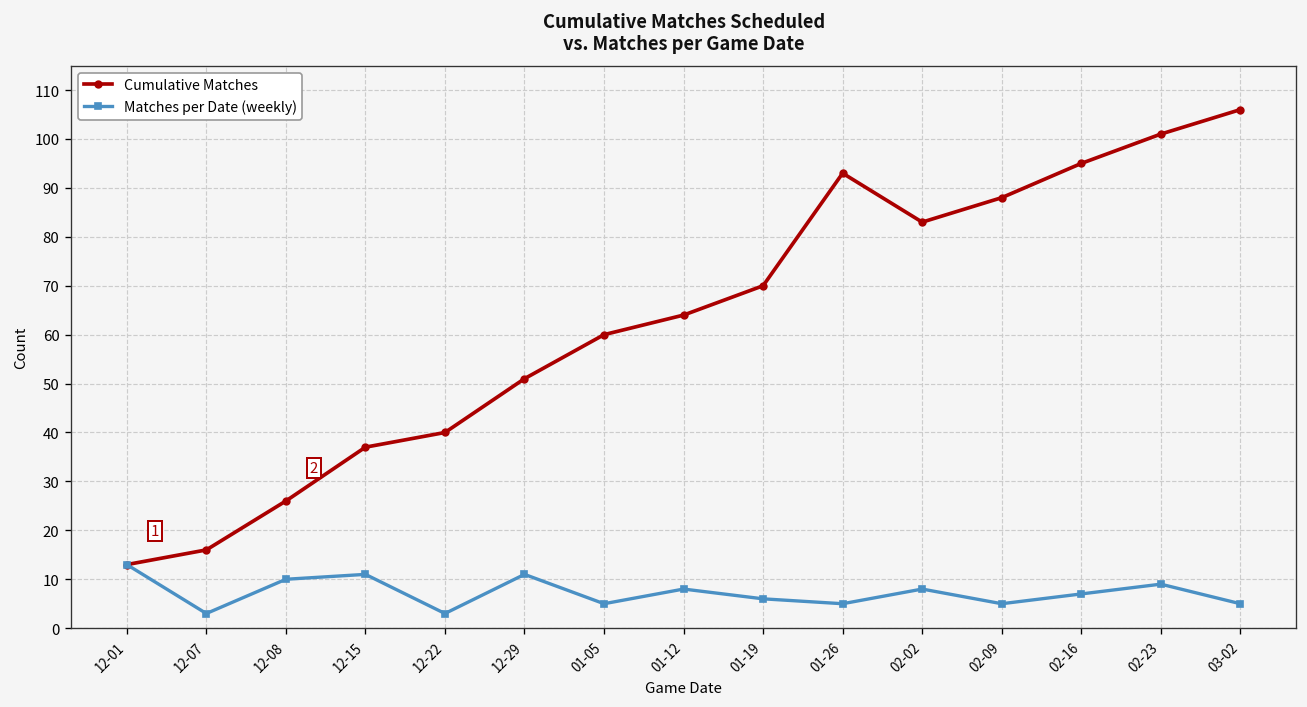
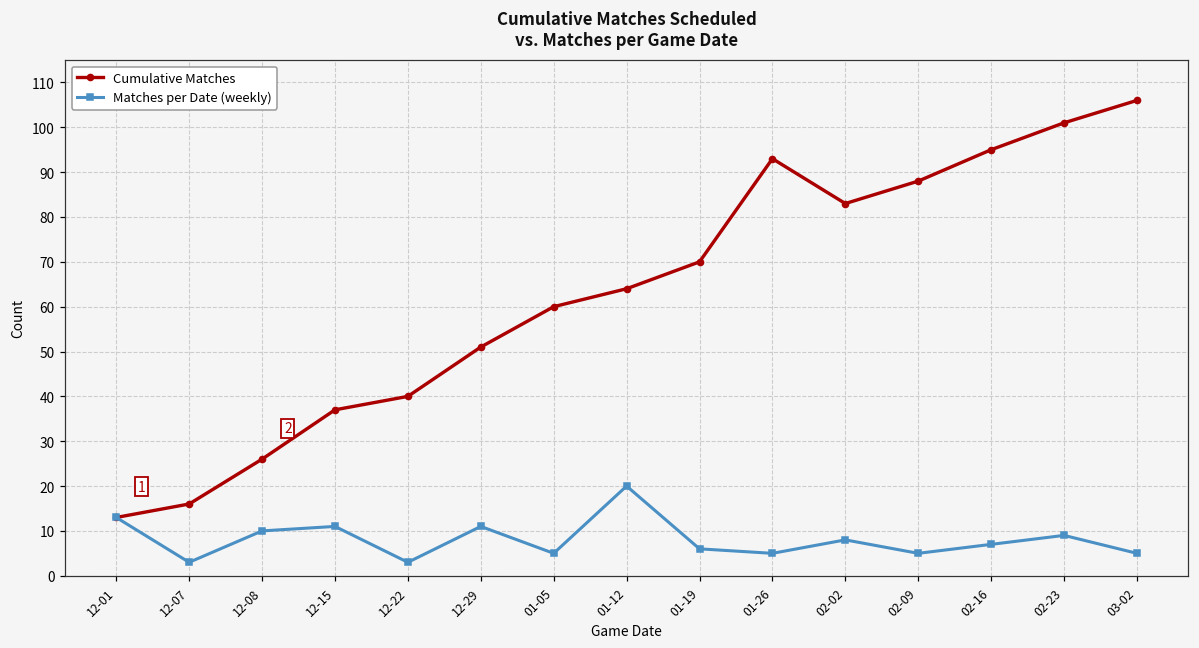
  {
    "Cumulative Matches": {
      "12-07": 16,
      "12-08": 26,
      "12-15": 37,
      "12-22": 40,
      "12-29": 51,
      "01-05": 60,
      "01-12": 64,
      "01-19": 70,
      "01-26": 93,
      "02-02": 83,
      "02-09": 88,
      "02-16": 95,
      "02-23": 101,
      "03-02": 106
    },
    "Matches per Date (weekly)": {
      "12-07": 3,
      "12-08": 10,
      "12-15": 11,
      "12-22": 3,
      "12-29": 11,
      "01-05": 5,
-     "01-12": 8,
+     "01-12": 20,
      "01-19": 6,
      "01-26": 5,
      "02-02": 8,
      "02-09": 5,
      "02-16": 7,
      "02-23": 9,
      "03-02": 5
    }
  }
